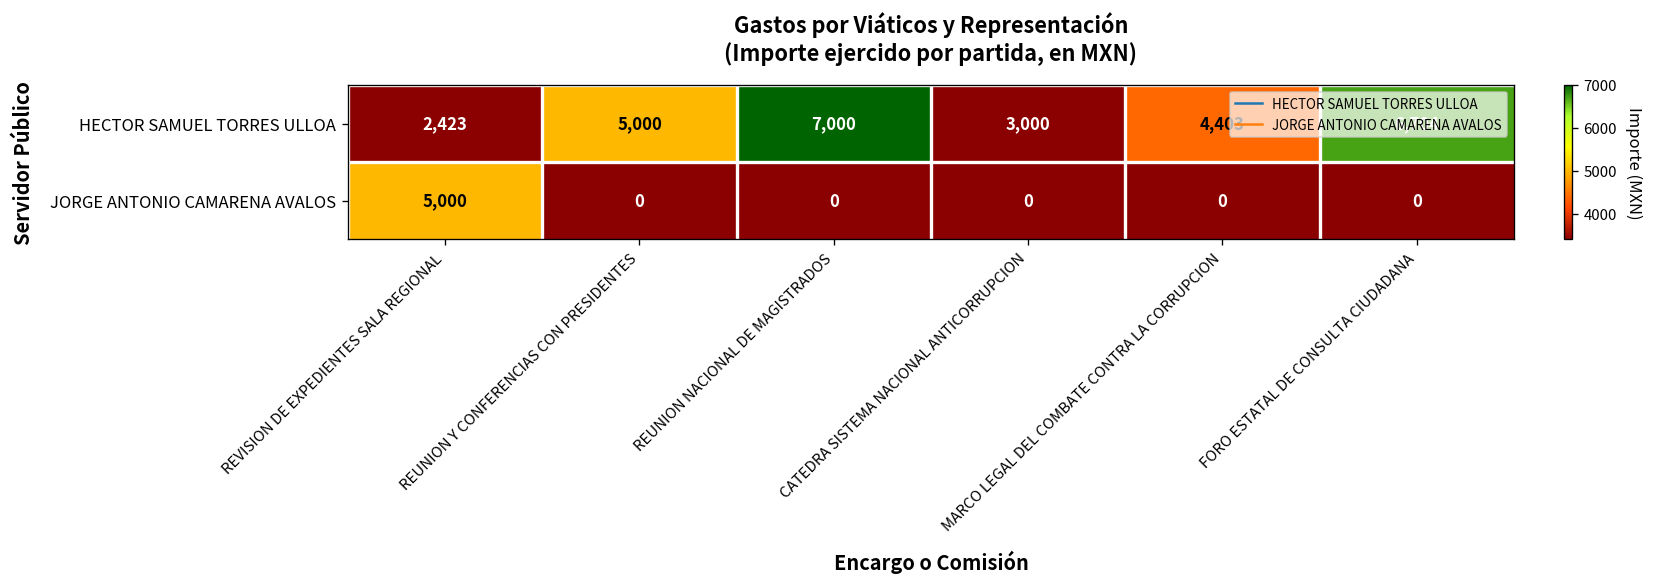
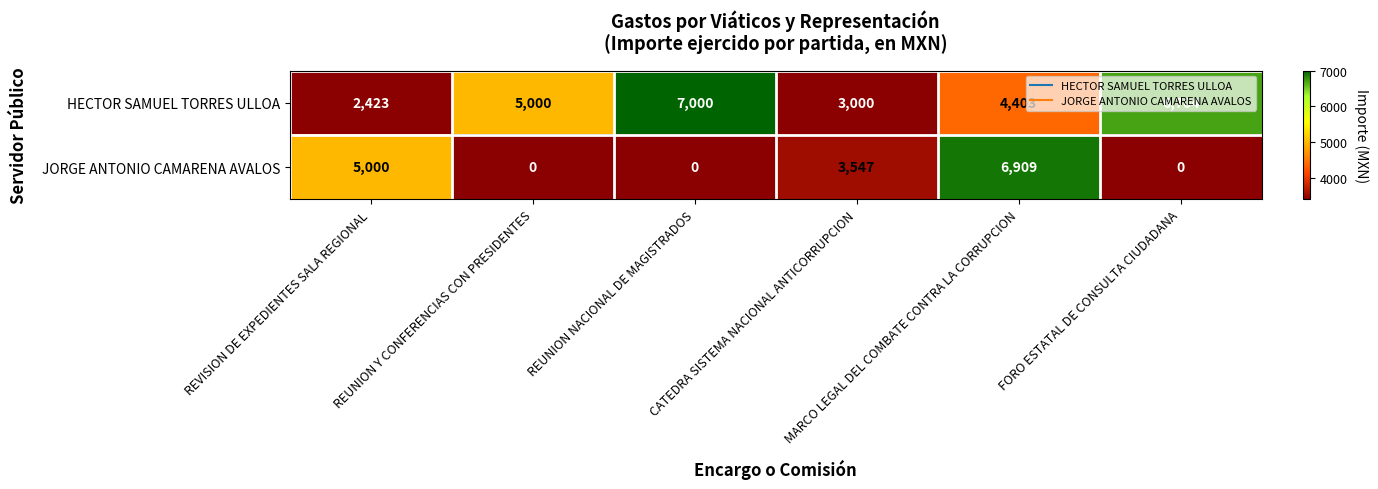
  {
    "HECTOR SAMUEL TORRES ULLOA": {
      "REVISION DE EXPEDIENTES SALA REGIONAL": "2,423",
      "REUNION Y CONFERENCIAS CON PRESIDENTES": "5,000",
      "REUNION NACIONAL DE MAGISTRADOS": "7,000",
      "CATEDRA SISTEMA NACIONAL ANTICORRUPCION": "3,000"
    },
    "JORGE ANTONIO CAMARENA AVALOS": {
      "REVISION DE EXPEDIENTES SALA REGIONAL": "5,000",
      "REUNION Y CONFERENCIAS CON PRESIDENTES": "0",
      "REUNION NACIONAL DE MAGISTRADOS": "0",
-     "CATEDRA SISTEMA NACIONAL ANTICORRUPCION": "0",
-     "MARCO LEGAL DEL COMBATE CONTRA LA CORRUPCION": "0",
+     "CATEDRA SISTEMA NACIONAL ANTICORRUPCION": "3,547",
+     "MARCO LEGAL DEL COMBATE CONTRA LA CORRUPCION": "6,909",
      "FORO ESTATAL DE CONSULTA CIUDADANA": "0"
    }
  }
